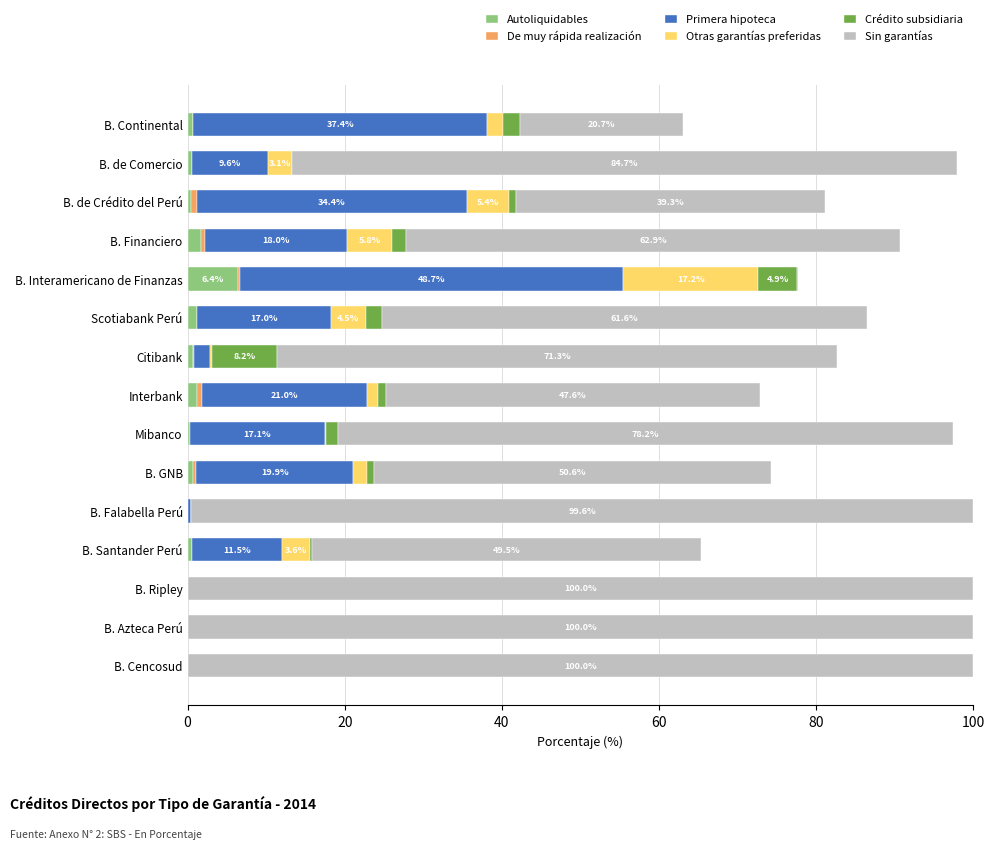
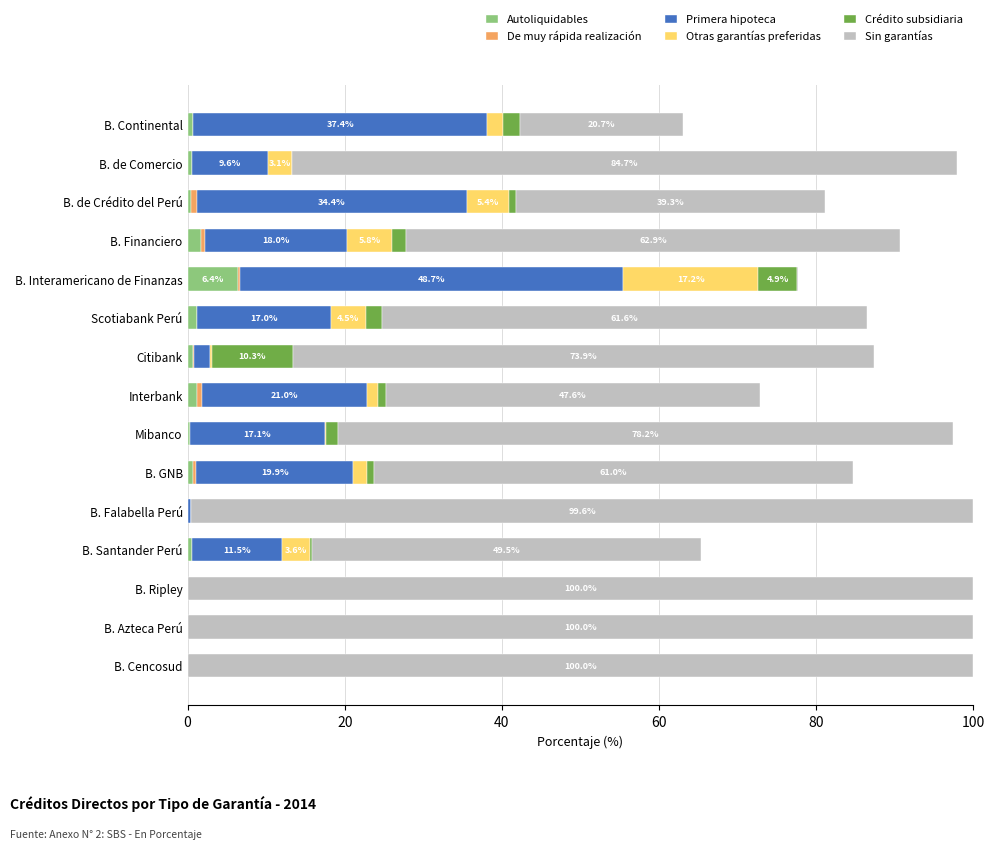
  {
    "Autoliquidables": {
      "B. Interamericano de Finanzas": "6.4%"
    },
    "Primera hipoteca": {
      "B. Continental": "37.4%",
      "B. de Comercio": "9.6%",
      "B. de Crédito del Perú": "34.4%",
      "B. Financiero": "18.0%",
      "B. Interamericano de Finanzas": "48.7%",
      "Scotiabank Perú": "17.0%",
      "Interbank": "21.0%",
      "Mibanco": "17.1%",
      "B. GNB": "19.9%",
      "B. Santander Perú": "11.5%"
    },
    "Crédito subsidiaria": {
      "B. Interamericano de Finanzas": "4.9%",
-     "Citibank": "8.2%"
+     "Citibank": "10.3%"
    },
    "Sin garantías": {
      "B. Continental": "20.7%",
      "B. de Comercio": "84.7%",
      "B. de Crédito del Perú": "39.3%",
      "B. Financiero": "62.9%",
      "Scotiabank Perú": "61.6%",
-     "Citibank": "71.3%",
+     "Citibank": "73.9%",
      "Interbank": "47.6%",
      "Mibanco": "78.2%",
-     "B. GNB": "50.6%",
+     "B. GNB": "61.0%",
      "B. Falabella Perú": "99.6%",
      "B. Santander Perú": "49.5%",
      "B. Ripley": "100.0%",
      "B. Azteca Perú": "100.0%",
      "B. Cencosud": "100.0%"
    }
  }
